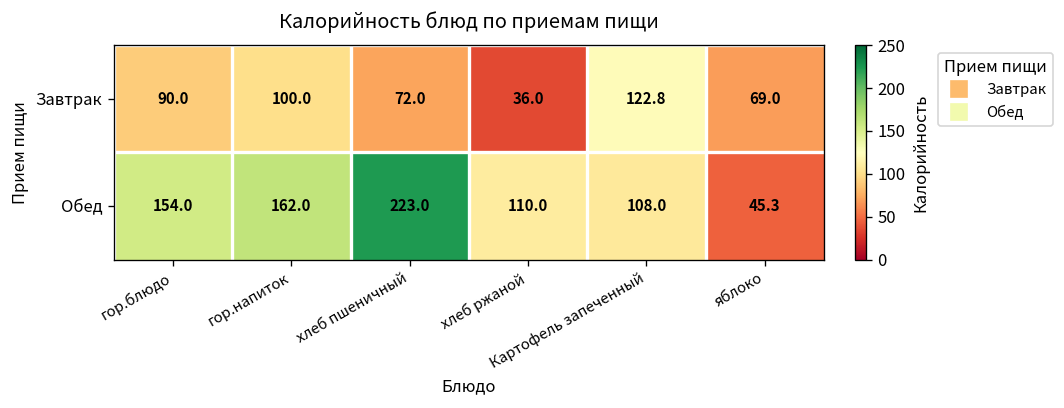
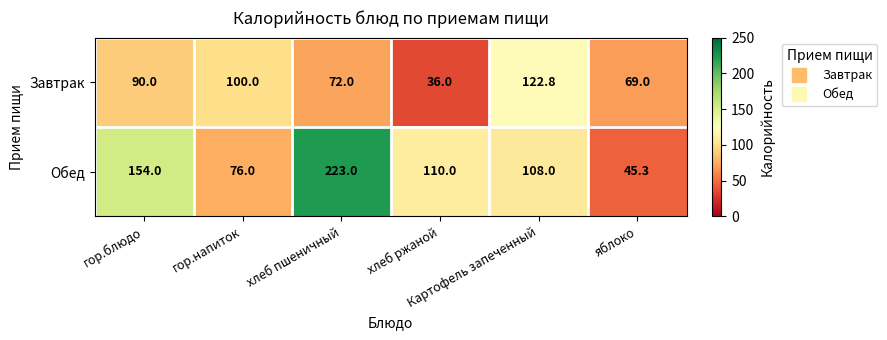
  {
    "Завтрак": {
      "гор.блюдо": 90.0,
      "гор.напиток": 100.0,
      "хлеб пшеничный": 72.0,
      "хлеб ржаной": 36.0,
      "Картофель запеченный": 122.8,
      "яблоко": 69.0
    },
    "Обед": {
      "гор.блюдо": 154.0,
-     "гор.напиток": 162.0,
+     "гор.напиток": 76.0,
      "хлеб пшеничный": 223.0,
      "хлеб ржаной": 110.0,
      "Картофель запеченный": 108.0,
      "яблоко": 45.3
    }
  }
